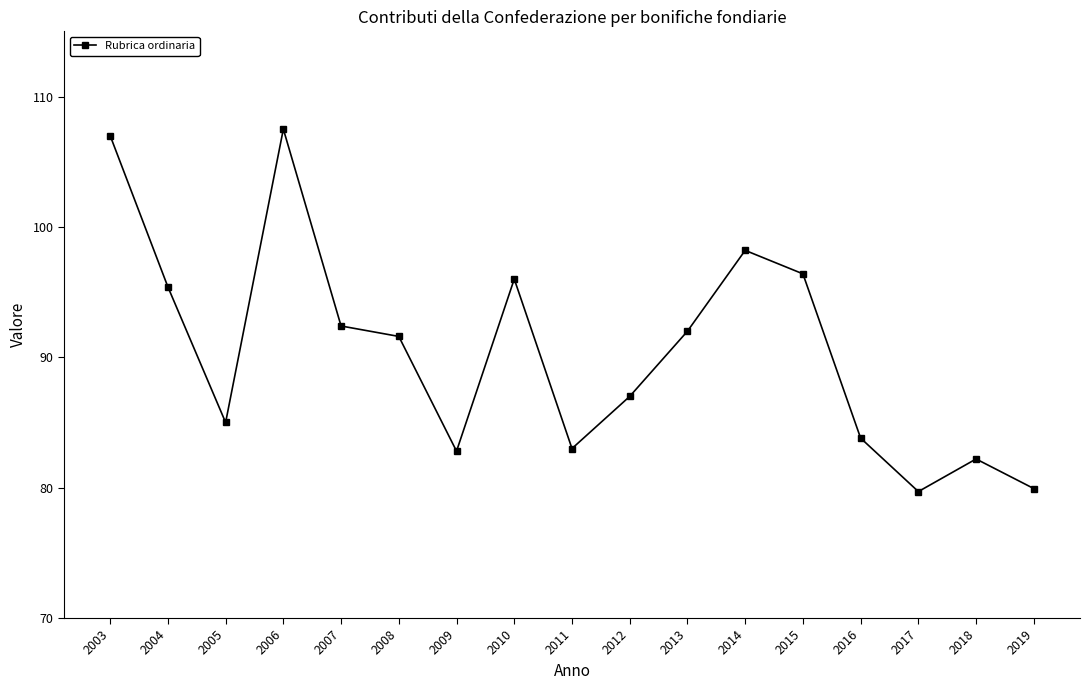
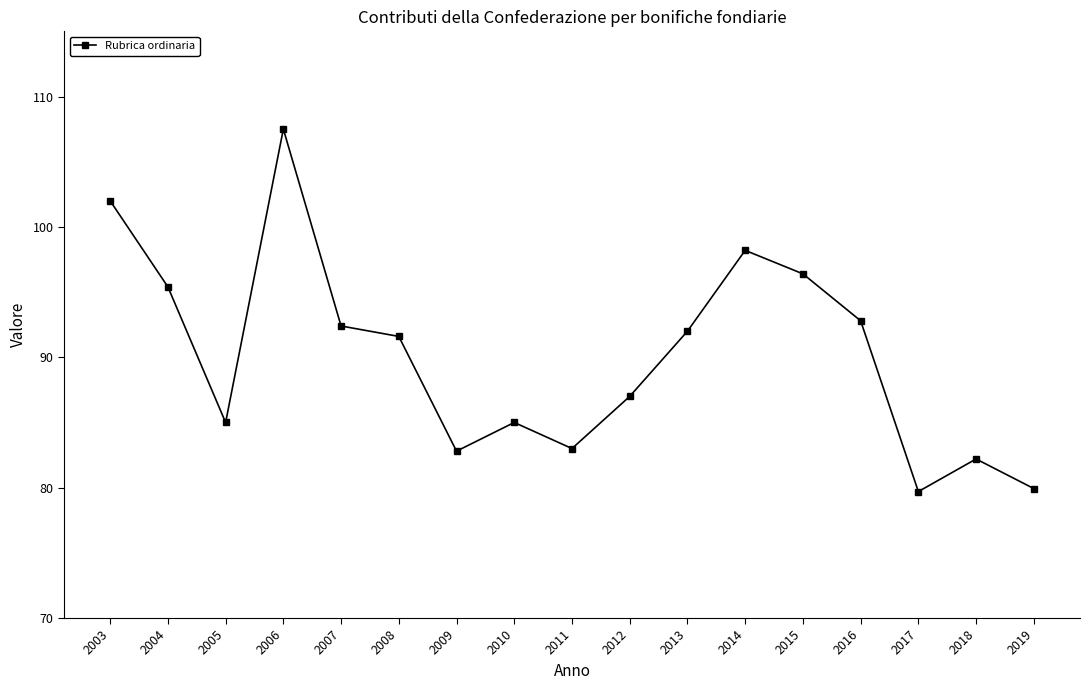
  {
-   "2003": 107,
+   "2003": 102,
    "2004": 95.4,
    "2005": 85.0,
    "2006": 107.5,
    "2007": 92.4,
    "2008": 91.6,
    "2009": 82.8,
-   "2010": 96,
+   "2010": 85,
    "2011": 83.0,
    "2012": 87.0,
    "2013": 92.0,
    "2014": 98.2,
    "2015": 96.4,
-   "2016": 83.8,
+   "2016": 92.8,
    "2017": 79.7,
    "2018": 82.2,
    "2019": 79.9
  }
